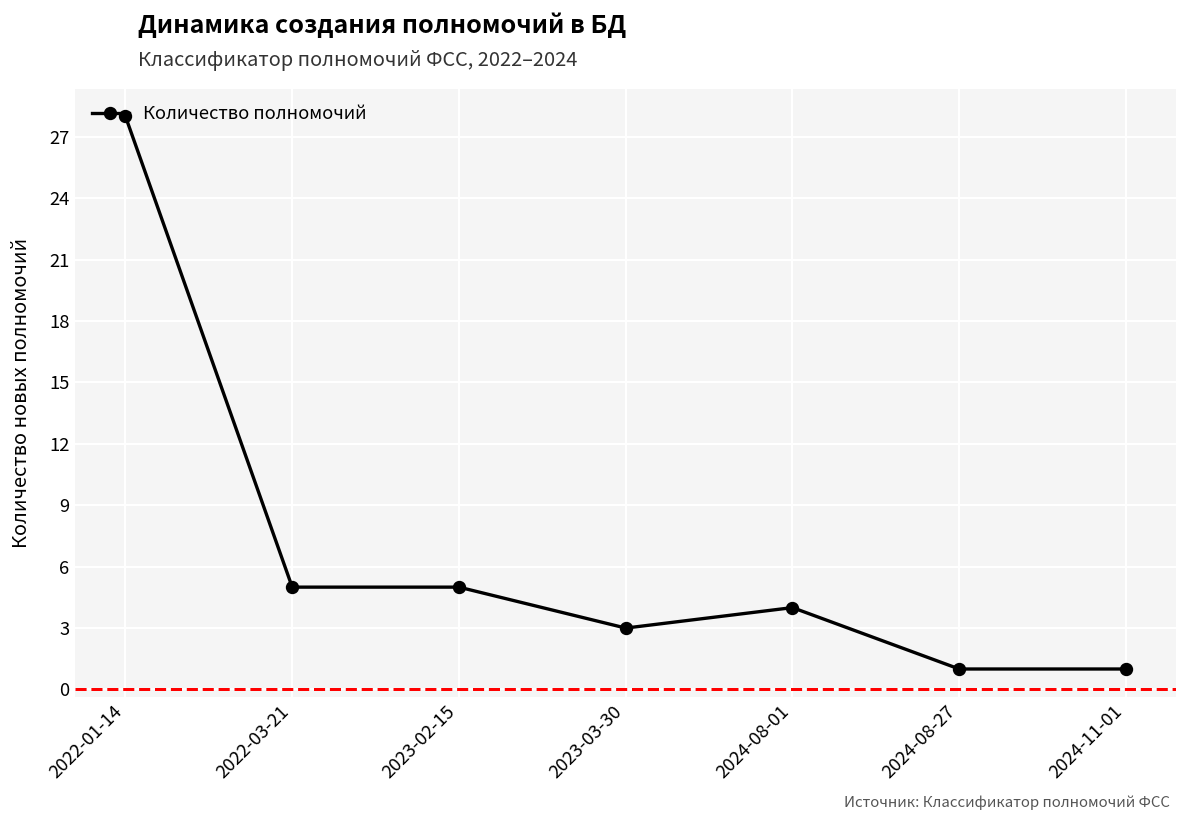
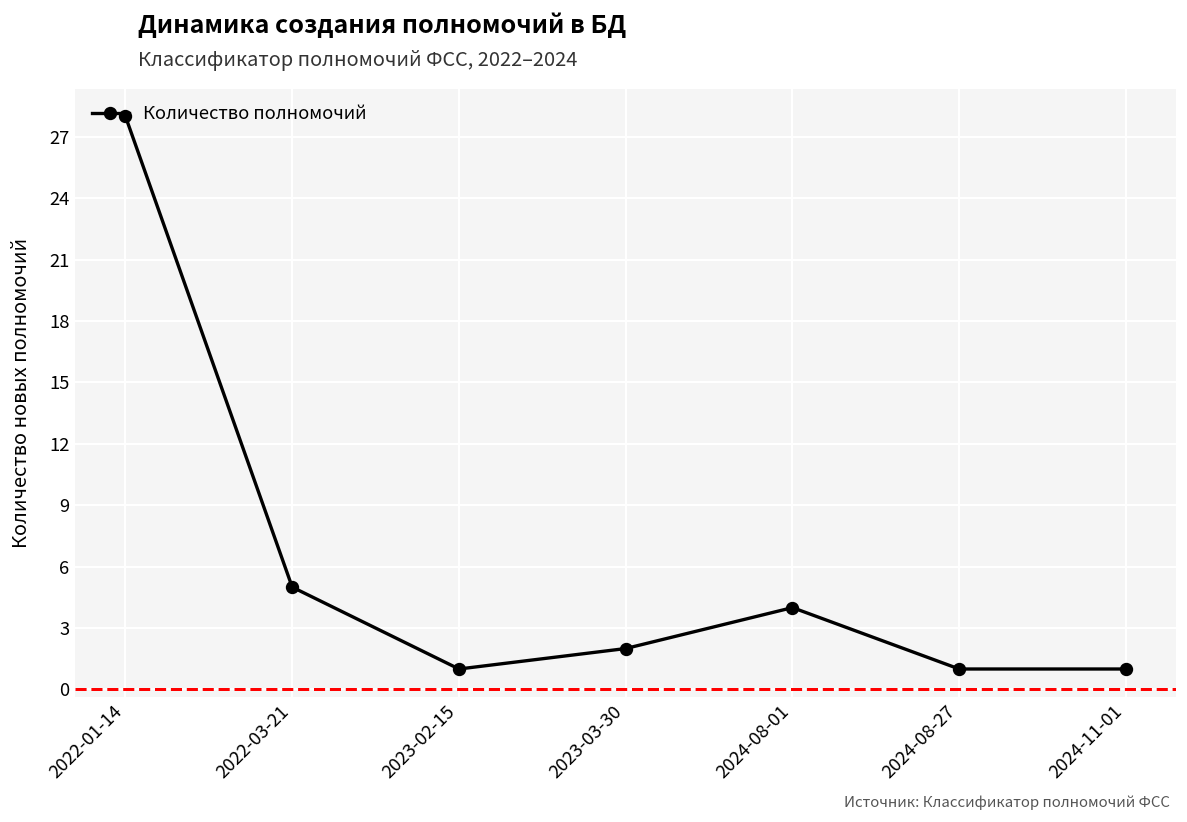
  {
    "2022-01-14": 28,
    "2022-03-21": 5,
-   "2023-02-15": 5,
-   "2023-03-30": 3,
+   "2023-02-15": 1,
+   "2023-03-30": 2,
    "2024-08-01": 4,
    "2024-08-27": 1,
    "2024-11-01": 1
  }
